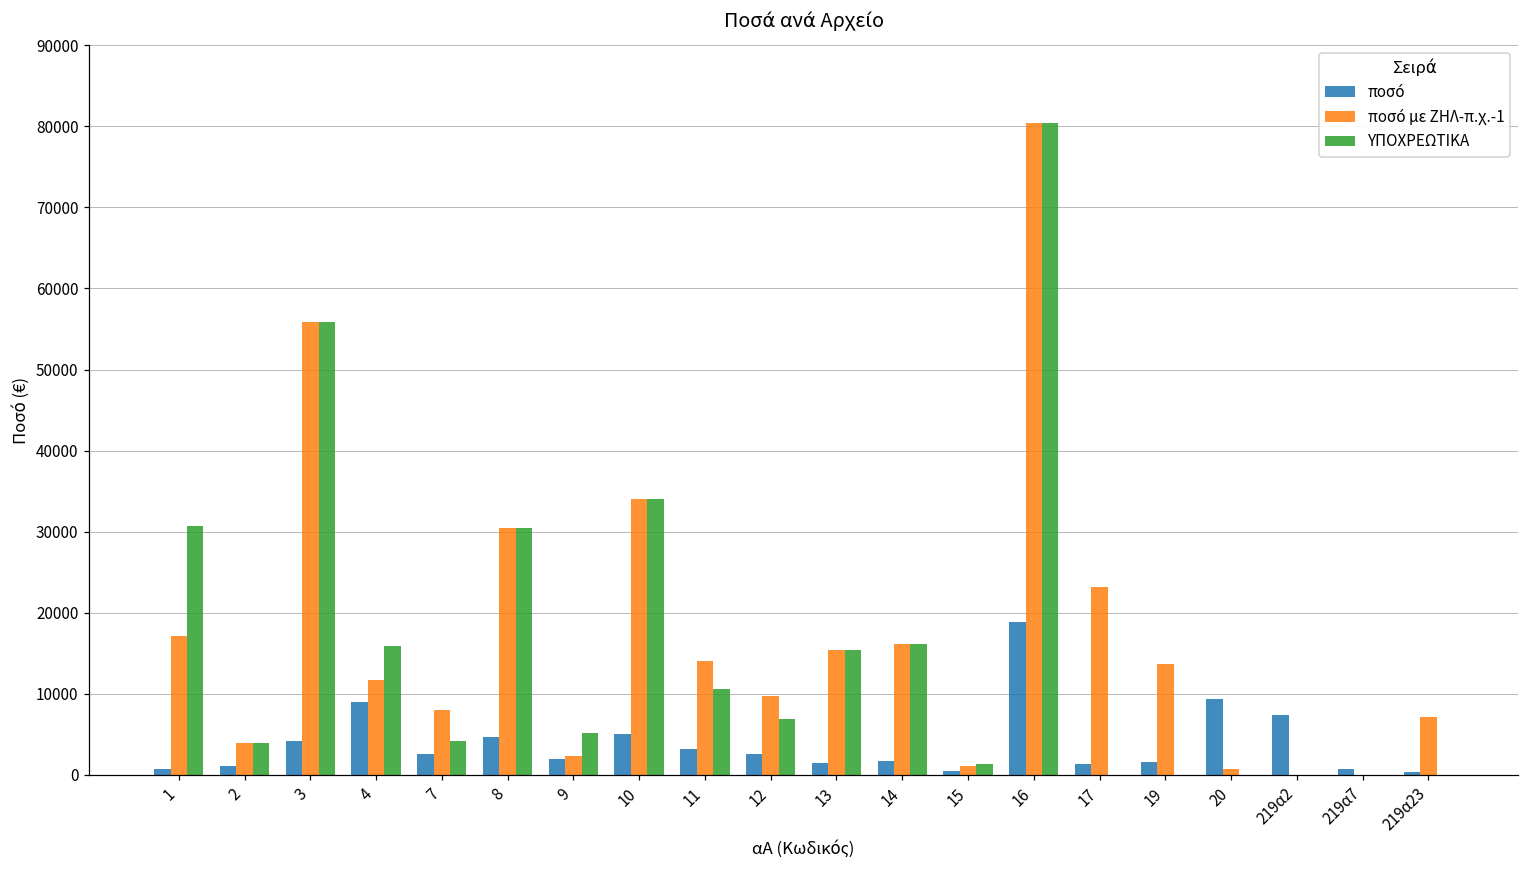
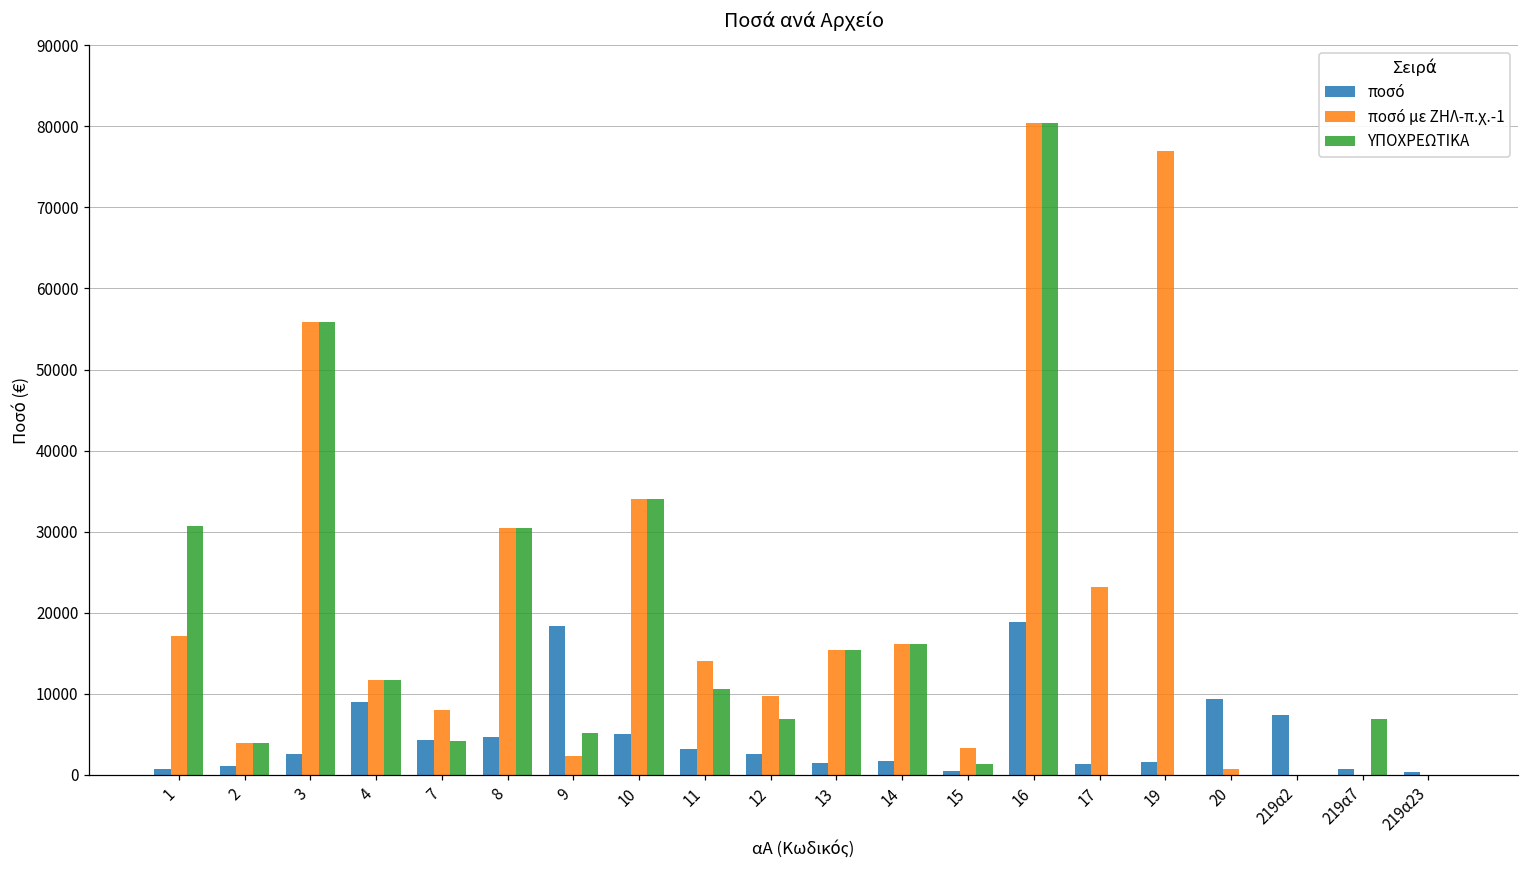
  {
    "ποσό": {
      "1": 1000,
      "2": 1000,
-     "3": 4000,
+     "3": 3000,
      "4": 9000,
-     "7": 3000,
+     "7": 4000,
      "8": 5000,
-     "9": 2000,
+     "9": 18000,
      "10": 5000,
      "11": 3000,
      "12": 3000,
      "13": 2000,
      "14": 2000,
      "15": 1000,
      "16": 19000,
      "17": 1000,
      "19": 2000,
      "20": 9000,
      "219α2": 7000,
      "219α7": 1000,
      "219α23": 0
    },
    "ποσό με ΖΗΛ-π.χ.-1": {
      "1": 17000,
      "2": 4000,
      "3": 56000,
      "4": 12000,
      "7": 8000,
      "8": 30000,
      "9": 2000,
      "10": 34000,
      "11": 14000,
      "12": 10000,
      "13": 15000,
      "14": 16000,
-     "15": 1000,
+     "15": 3000,
      "16": 80000,
      "17": 23000,
-     "19": 14000,
+     "19": 77000,
      "20": 1000,
      "219α2": 0,
      "219α7": 0,
-     "219α23": 7000
+     "219α23": 0
    },
    "ΥΠΟΧΡΕΩΤΙΚΑ": {
      "1": 31000,
      "2": 4000,
      "3": 56000,
-     "4": 16000,
+     "4": 12000,
      "7": 4000,
      "8": 30000,
      "9": 5000,
      "10": 34000,
      "11": 11000,
      "12": 7000,
      "13": 15000,
      "14": 16000,
      "15": 1000,
      "16": 80000,
      "17": 0,
      "19": 0,
      "20": 0,
      "219α2": 0,
-     "219α7": 0,
+     "219α7": 7000,
      "219α23": 0
    }
  }
